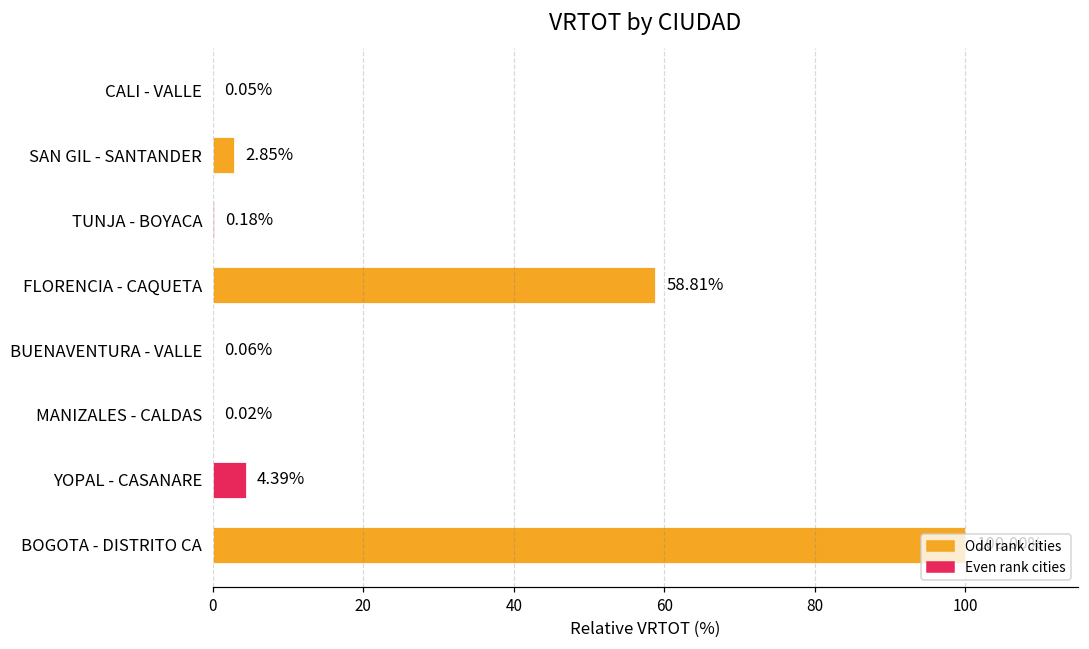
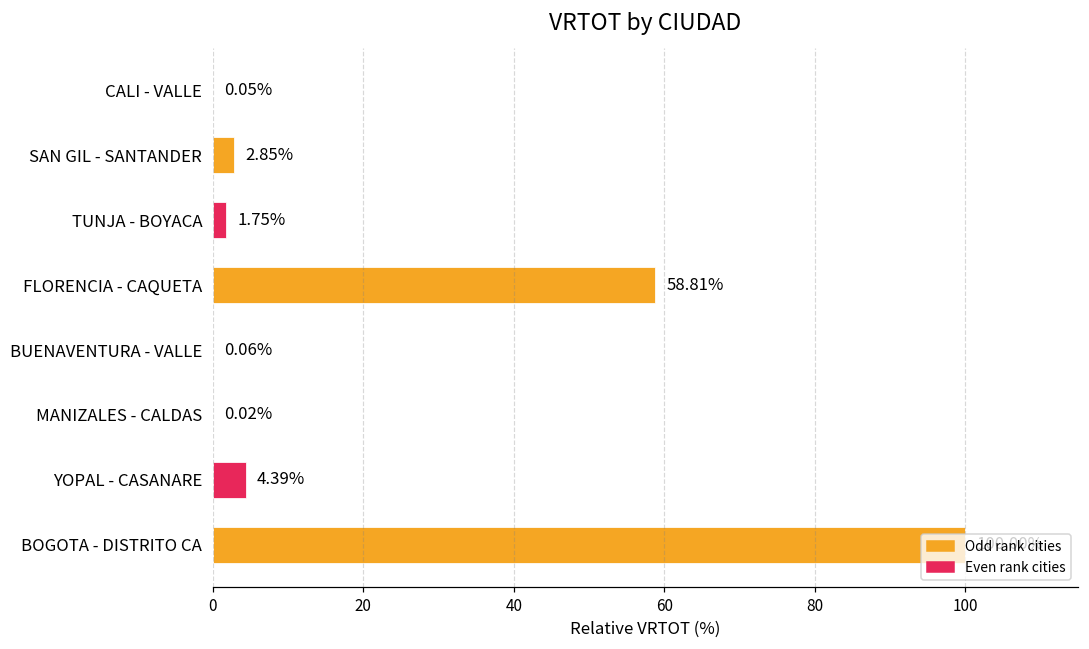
  {
    "CALI - VALLE": "0.05%",
    "SAN GIL - SANTANDER": "2.85%",
-   "TUNJA - BOYACA": "0.18%",
+   "TUNJA - BOYACA": "1.75%",
    "FLORENCIA - CAQUETA": "58.81%",
    "BUENAVENTURA - VALLE": "0.06%",
    "MANIZALES - CALDAS": "0.02%",
    "YOPAL - CASANARE": "4.39%"
  }
